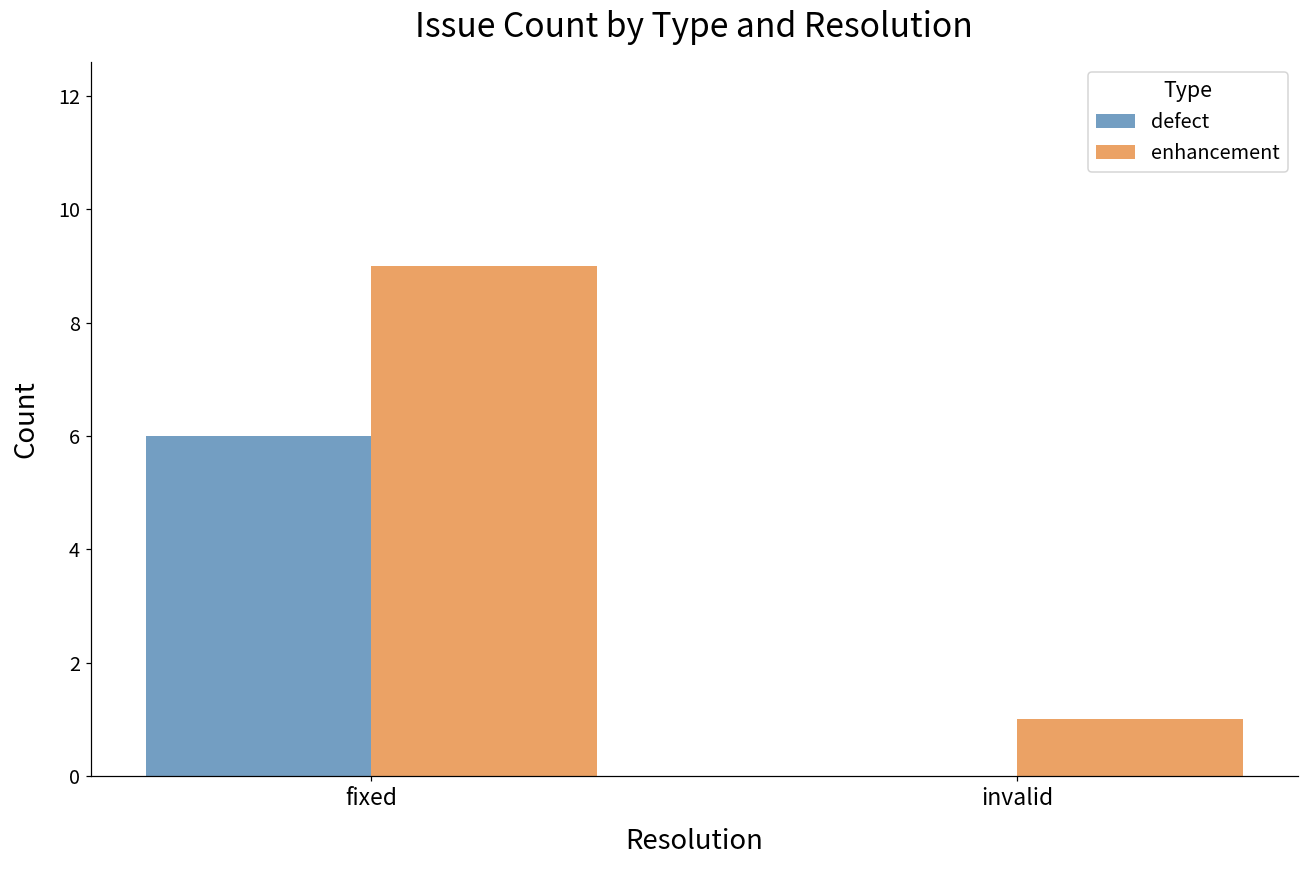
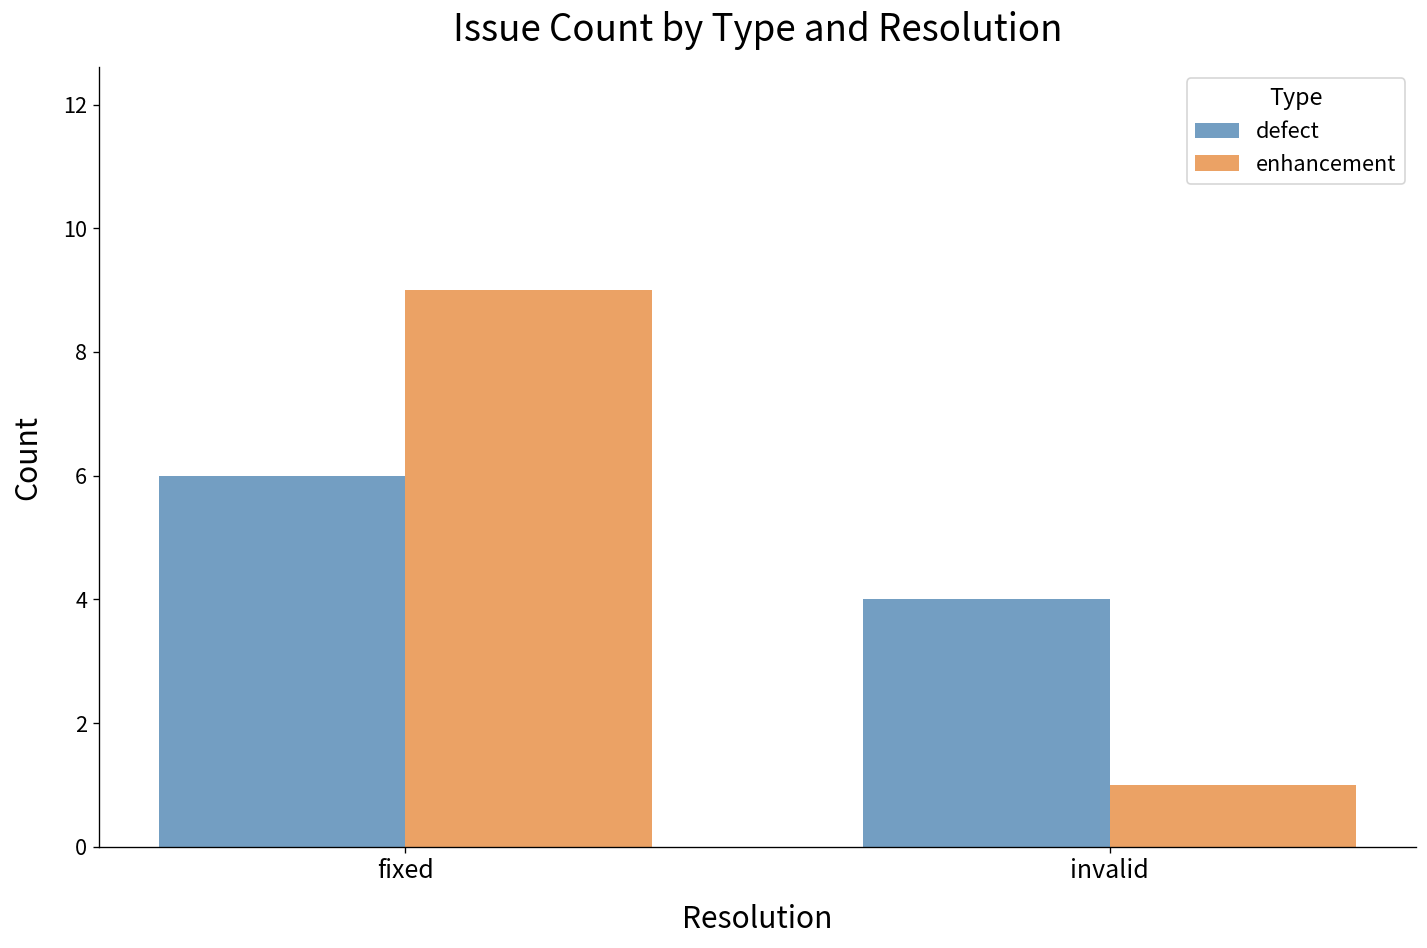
  {
    "defect": {
      "fixed": 6,
-     "invalid": 0
+     "invalid": 4
    },
    "enhancement": {
      "fixed": 9,
      "invalid": 1
    }
  }
